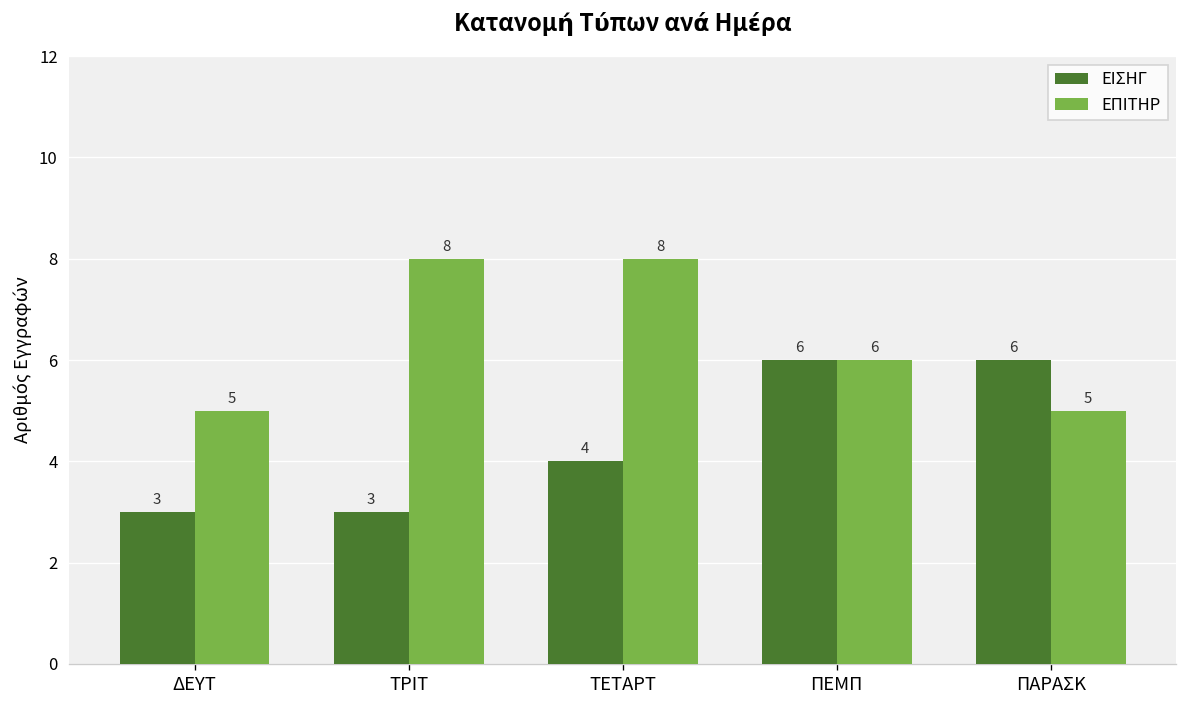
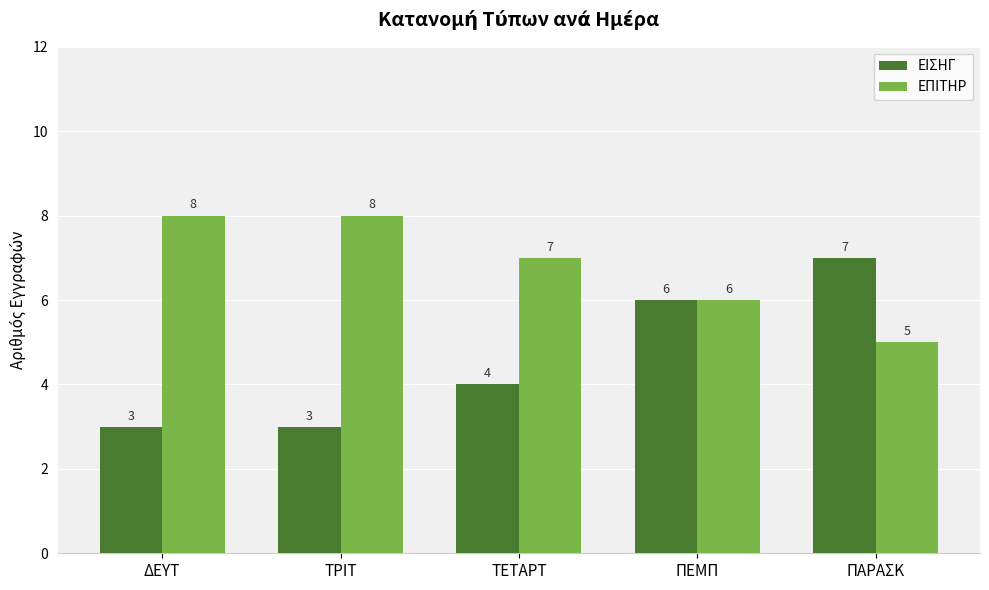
  {
    "ΕΙΣΗΓ": {
      "ΔΕΥΤ": 3,
      "ΤΡΙΤ": 3,
      "ΤΕΤΑΡΤ": 4,
      "ΠΕΜΠ": 6,
-     "ΠΑΡΑΣΚ": 6
+     "ΠΑΡΑΣΚ": 7
    },
    "ΕΠΙΤΗΡ": {
-     "ΔΕΥΤ": 5,
+     "ΔΕΥΤ": 8,
      "ΤΡΙΤ": 8,
-     "ΤΕΤΑΡΤ": 8,
+     "ΤΕΤΑΡΤ": 7,
      "ΠΕΜΠ": 6,
      "ΠΑΡΑΣΚ": 5
    }
  }
